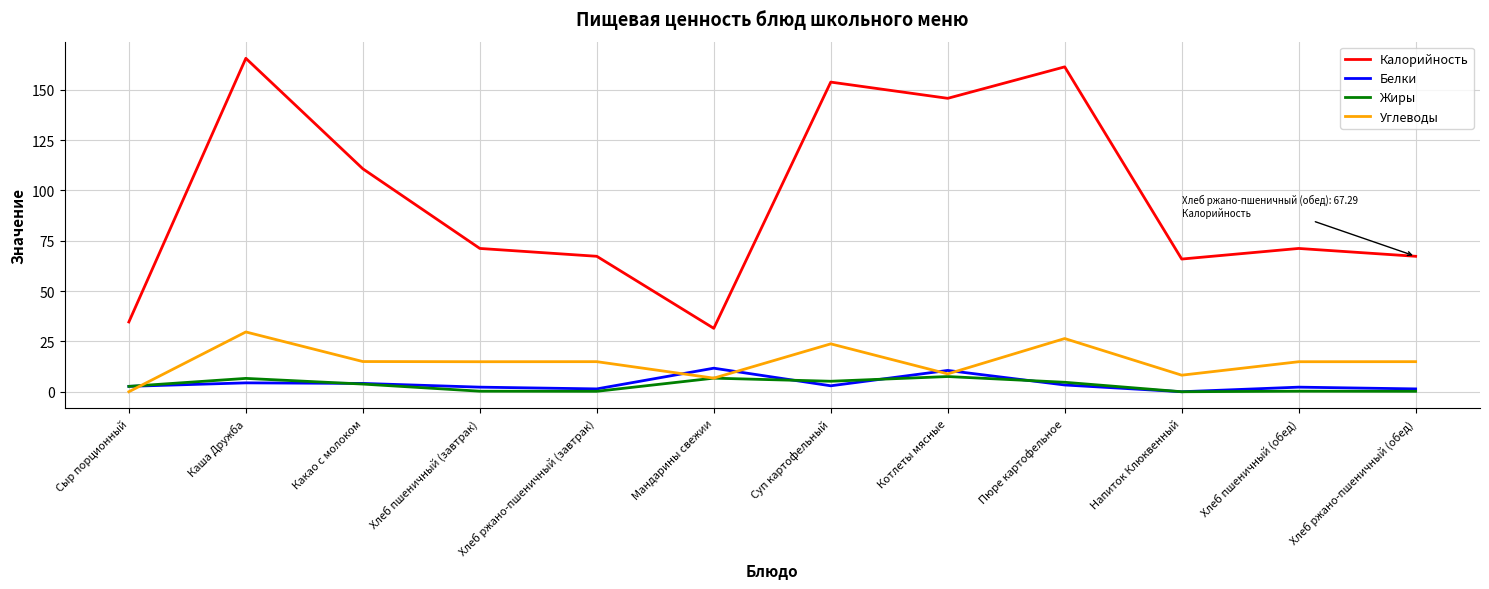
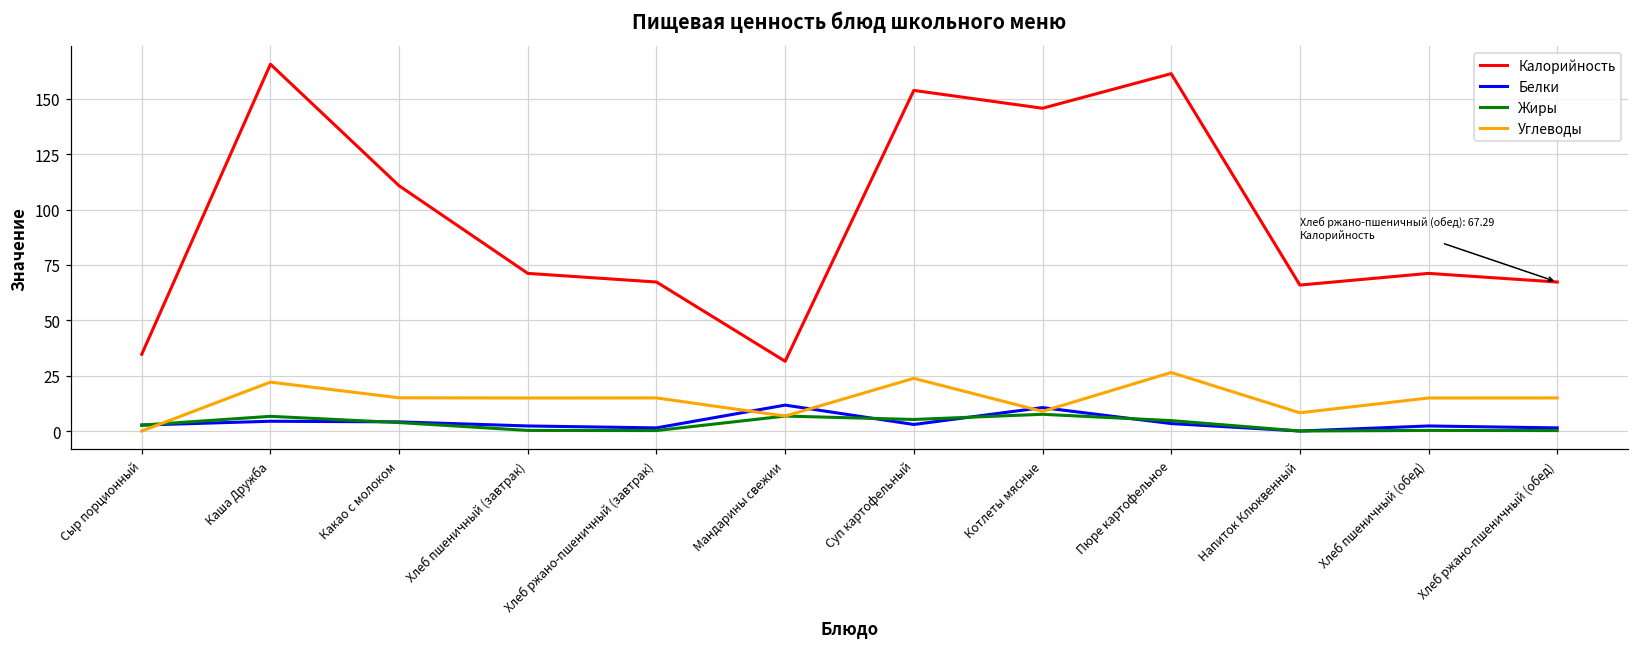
  {
    "Калорийность": {
      "Сыр порционный": 35,
      "Каша Дружба": 166,
      "Какао с молоком": 111,
      "Хлеб пшеничный (завтрак)": 71,
      "Хлеб ржано-пшеничный (завтрак)": 67,
      "Мандарины свежии": 32,
      "Суп картофельный": 154,
      "Котлеты мясные": 146,
      "Пюре картофельное": 161,
      "Напиток Клюквенный": 66,
      "Хлеб ржано-пшеничный (обед)": 67
    },
    "Белки": {
      "Каша Дружба": 4,
      "Хлеб пшеничный (завтрак)": 2,
      "Мандарины свежии": 12,
      "Суп картофельный": 3,
      "Котлеты мясные": 11,
      "Пюре картофельное": 3,
      "Хлеб пшеничный (обед)": 2
    },
    "Жиры": {
      "Каша Дружба": 7,
      "Хлеб пшеничный (завтрак)": 0,
      "Суп картофельный": 5,
      "Котлеты мясные": 8,
      "Пюре картофельное": 5,
      "Хлеб пшеничный (обед)": 0
    },
    "Углеводы": {
      "Сыр порционный": 0,
-     "Каша Дружба": 30,
+     "Каша Дружба": 22,
      "Какао с молоком": 15,
      "Хлеб пшеничный (завтрак)": 15,
      "Хлеб ржано-пшеничный (завтрак)": 15,
      "Суп картофельный": 24,
      "Котлеты мясные": 9,
      "Пюре картофельное": 26,
      "Напиток Клюквенный": 8,
      "Хлеб пшеничный (обед)": 15,
      "Хлеб ржано-пшеничный (обед)": 15
    }
  }
